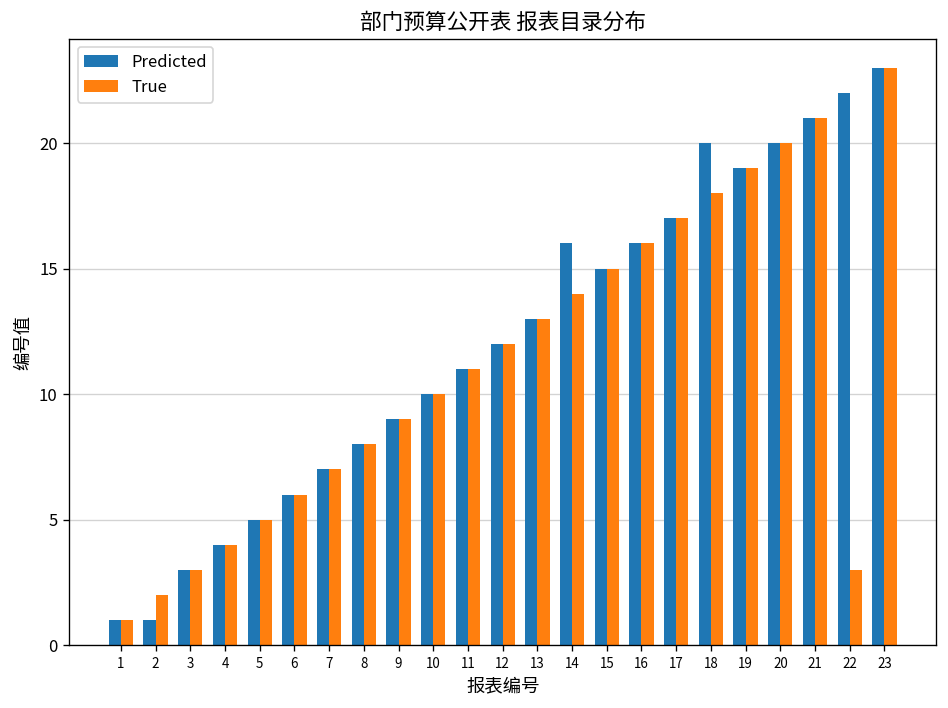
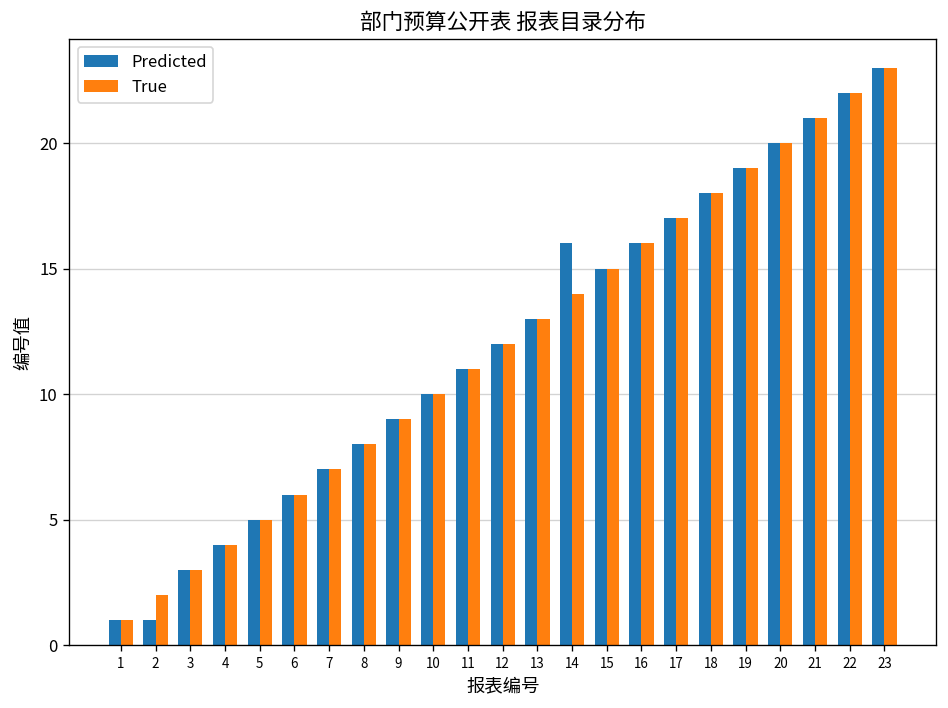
  {
    "Predicted": {
      "1": 1,
      "2": 1,
      "3": 3,
      "4": 4,
      "5": 5,
      "6": 6,
      "7": 7,
      "8": 8,
      "9": 9,
      "10": 10,
      "11": 11,
      "12": 12,
      "13": 13,
      "14": 16,
      "15": 15,
      "16": 16,
      "17": 17,
-     "18": 20,
+     "18": 18,
      "19": 19,
      "20": 20,
      "21": 21,
      "22": 22,
      "23": 23
    },
    "True": {
      "1": 1,
      "2": 2,
      "3": 3,
      "4": 4,
      "5": 5,
      "6": 6,
      "7": 7,
      "8": 8,
      "9": 9,
      "10": 10,
      "11": 11,
      "12": 12,
      "13": 13,
      "14": 14,
      "15": 15,
      "16": 16,
      "17": 17,
      "18": 18,
      "19": 19,
      "20": 20,
      "21": 21,
-     "22": 3,
+     "22": 22,
      "23": 23
    }
  }
